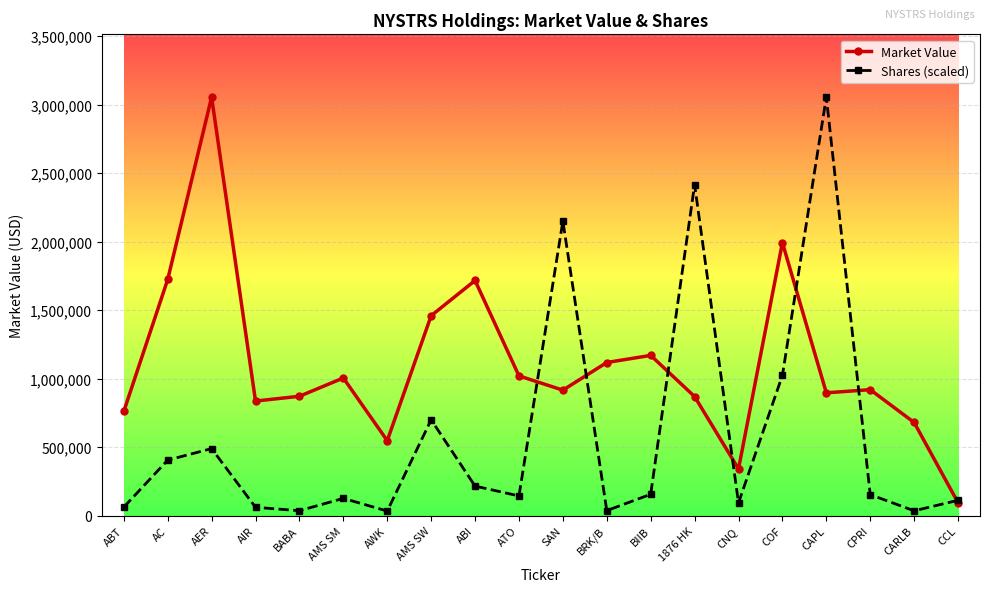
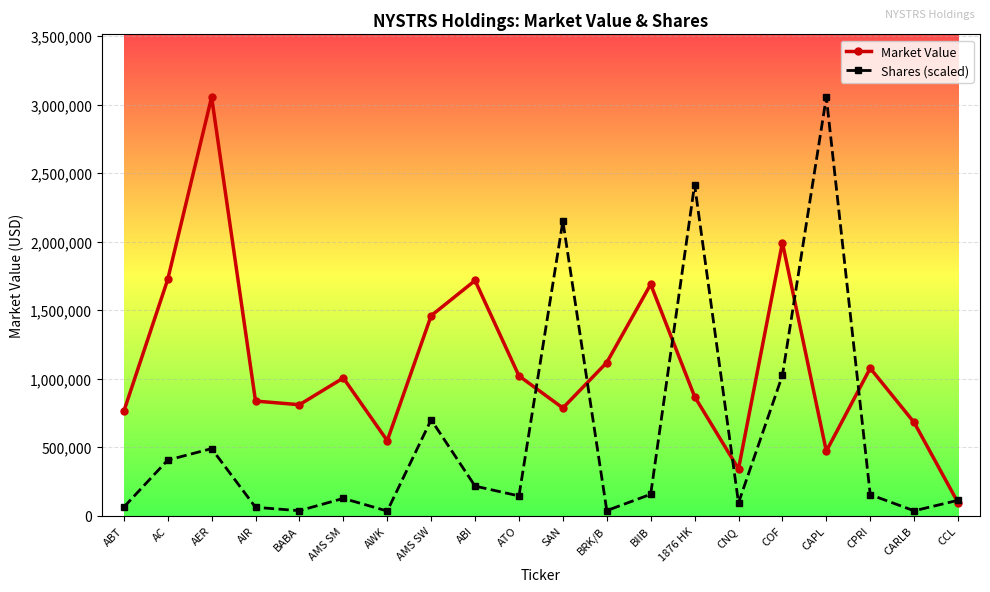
  {
    "Market Value": {
      "ABT": "760,000",
      "AC": "1,720,000",
      "AER": "3,050,000",
      "AIR": "840,000",
-     "BABA": "870,000",
+     "BABA": "810,000",
      "AMS SM": "1,000,000",
      "AWK": "550,000",
      "AMS SW": "1,460,000",
      "ABI": "1,720,000",
      "ATO": "1,020,000",
-     "SAN": "920,000",
+     "SAN": "790,000",
      "BRK/B": "1,120,000",
-     "BIIB": "1,170,000",
+     "BIIB": "1,690,000",
      "1876 HK": "870,000",
      "CNQ": "340,000",
      "COF": "1,990,000",
-     "CAPL": "900,000",
-     "CPRI": "920,000",
+     "CAPL": "470,000",
+     "CPRI": "1,080,000",
      "CARLB": "680,000"
    },
    "Shares (scaled)": {
      "ABT": "60,000",
      "AC": "410,000",
      "AER": "490,000",
      "AIR": "60,000",
      "BABA": "40,000",
      "AMS SM": "130,000",
      "AWK": "30,000",
      "AMS SW": "700,000",
      "ABI": "220,000",
      "ATO": "140,000",
      "SAN": "2,150,000",
      "BRK/B": "40,000",
      "BIIB": "160,000",
      "1876 HK": "2,420,000",
      "CNQ": "90,000",
      "COF": "1,020,000",
      "CAPL": "3,050,000",
      "CPRI": "150,000",
      "CARLB": "30,000"
    }
  }
